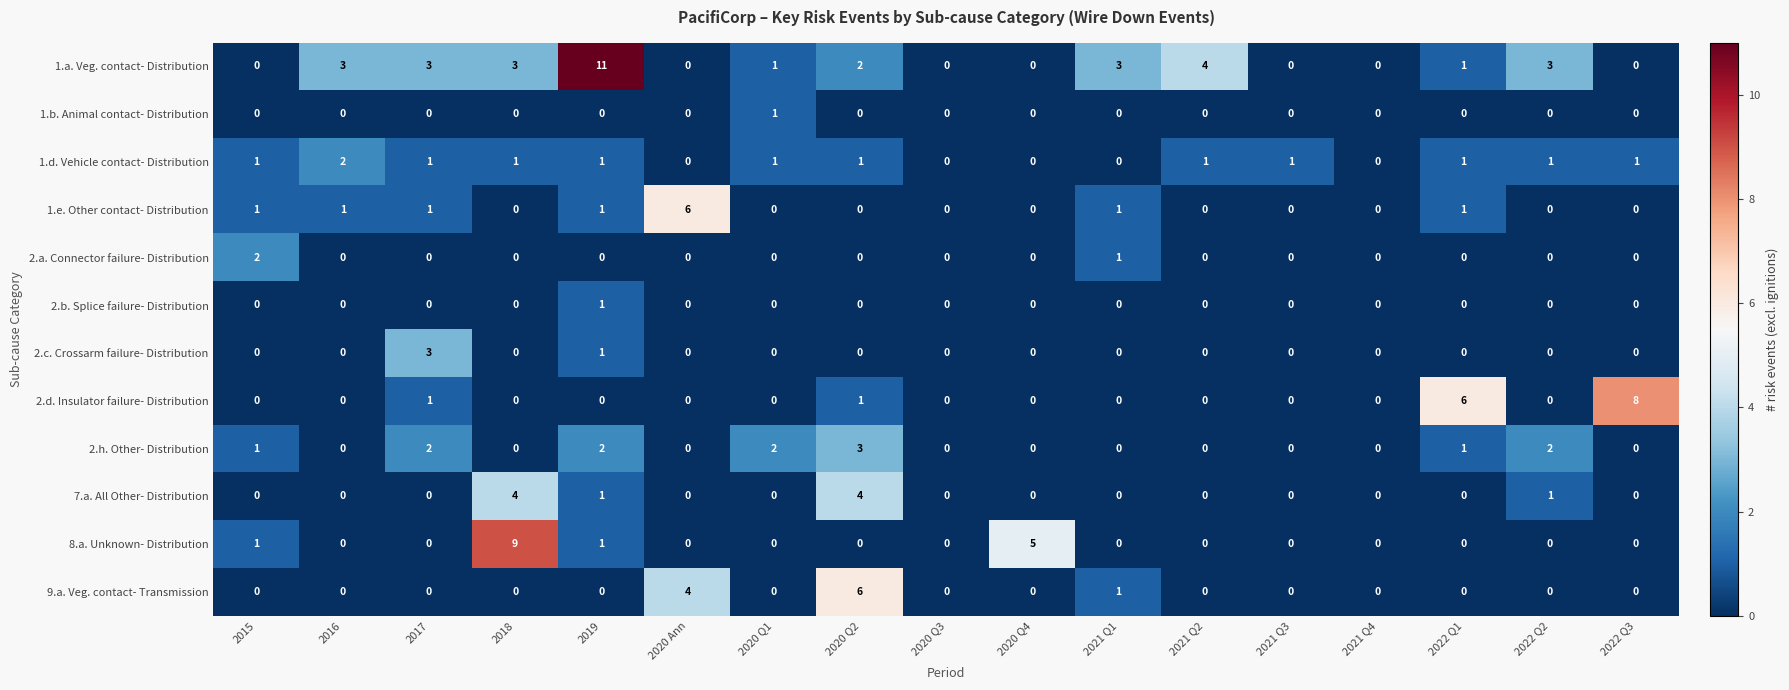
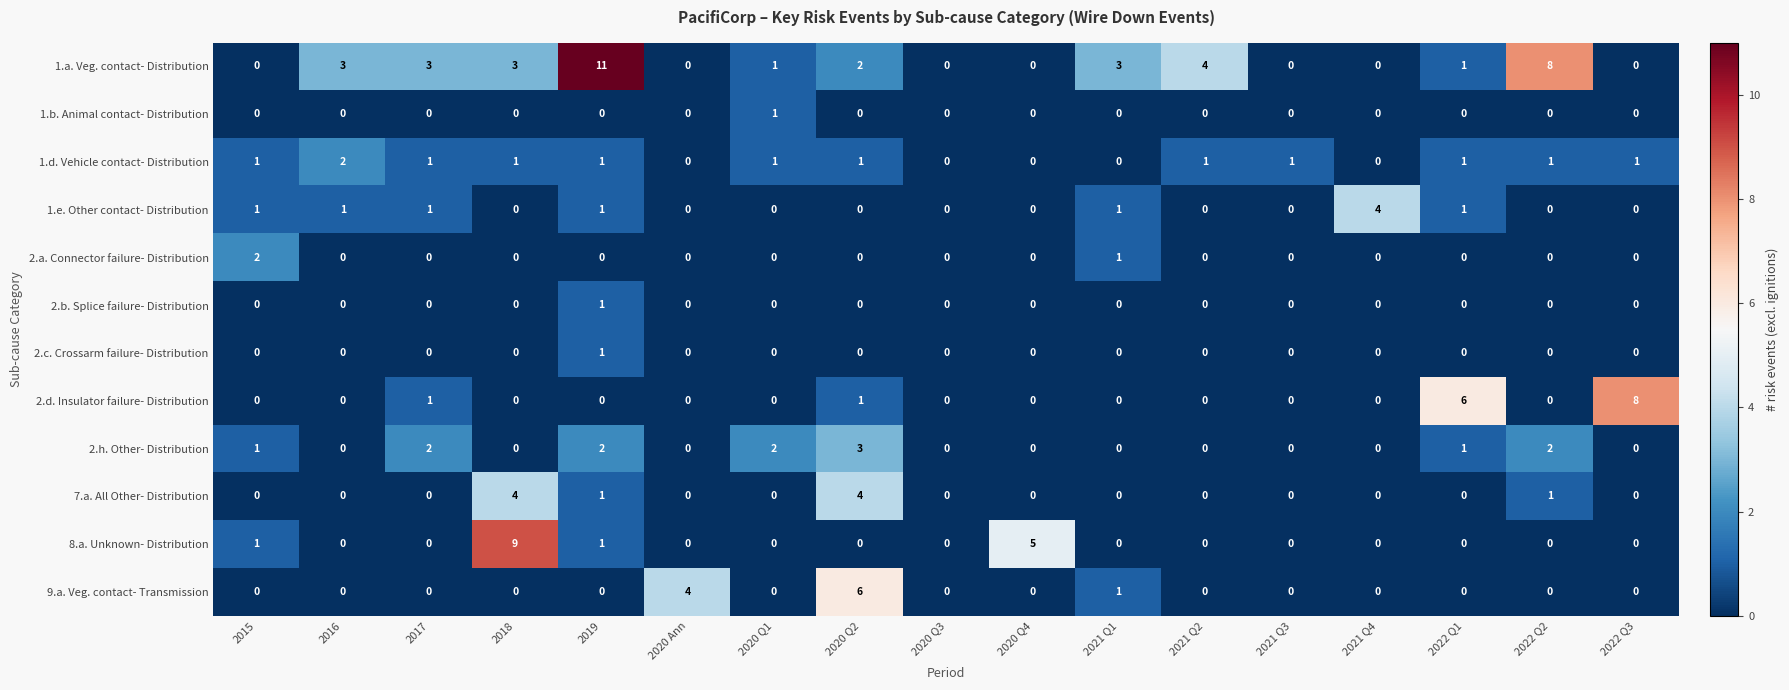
  {
    "1.a. Veg. contact- Distribution": {
      "2015": 0,
      "2016": 3,
      "2017": 3,
      "2018": 3,
      "2019": 11,
      "2020 Ann": 0,
      "2020 Q1": 1,
      "2020 Q2": 2,
      "2020 Q3": 0,
      "2020 Q4": 0,
      "2021 Q1": 3,
      "2021 Q2": 4,
      "2021 Q3": 0,
      "2021 Q4": 0,
      "2022 Q1": 1,
-     "2022 Q2": 3,
+     "2022 Q2": 8,
      "2022 Q3": 0
    },
    "1.e. Other contact- Distribution": {
      "2015": 1,
      "2016": 1,
      "2017": 1,
      "2018": 0,
      "2019": 1,
-     "2020 Ann": 6,
+     "2020 Ann": 0,
      "2020 Q1": 0,
      "2020 Q2": 0,
      "2020 Q3": 0,
      "2020 Q4": 0,
      "2021 Q1": 1,
      "2021 Q2": 0,
      "2021 Q3": 0,
-     "2021 Q4": 0,
+     "2021 Q4": 4,
      "2022 Q1": 1,
      "2022 Q2": 0,
      "2022 Q3": 0
    },
    "2.c. Crossarm failure- Distribution": {
      "2015": 0,
      "2016": 0,
-     "2017": 3,
+     "2017": 0,
      "2018": 0,
      "2019": 1,
      "2020 Ann": 0,
      "2020 Q1": 0,
      "2020 Q2": 0,
      "2020 Q3": 0,
      "2020 Q4": 0,
      "2021 Q1": 0,
      "2021 Q2": 0,
      "2021 Q3": 0,
      "2021 Q4": 0,
      "2022 Q1": 0,
      "2022 Q2": 0,
      "2022 Q3": 0
    }
  }
